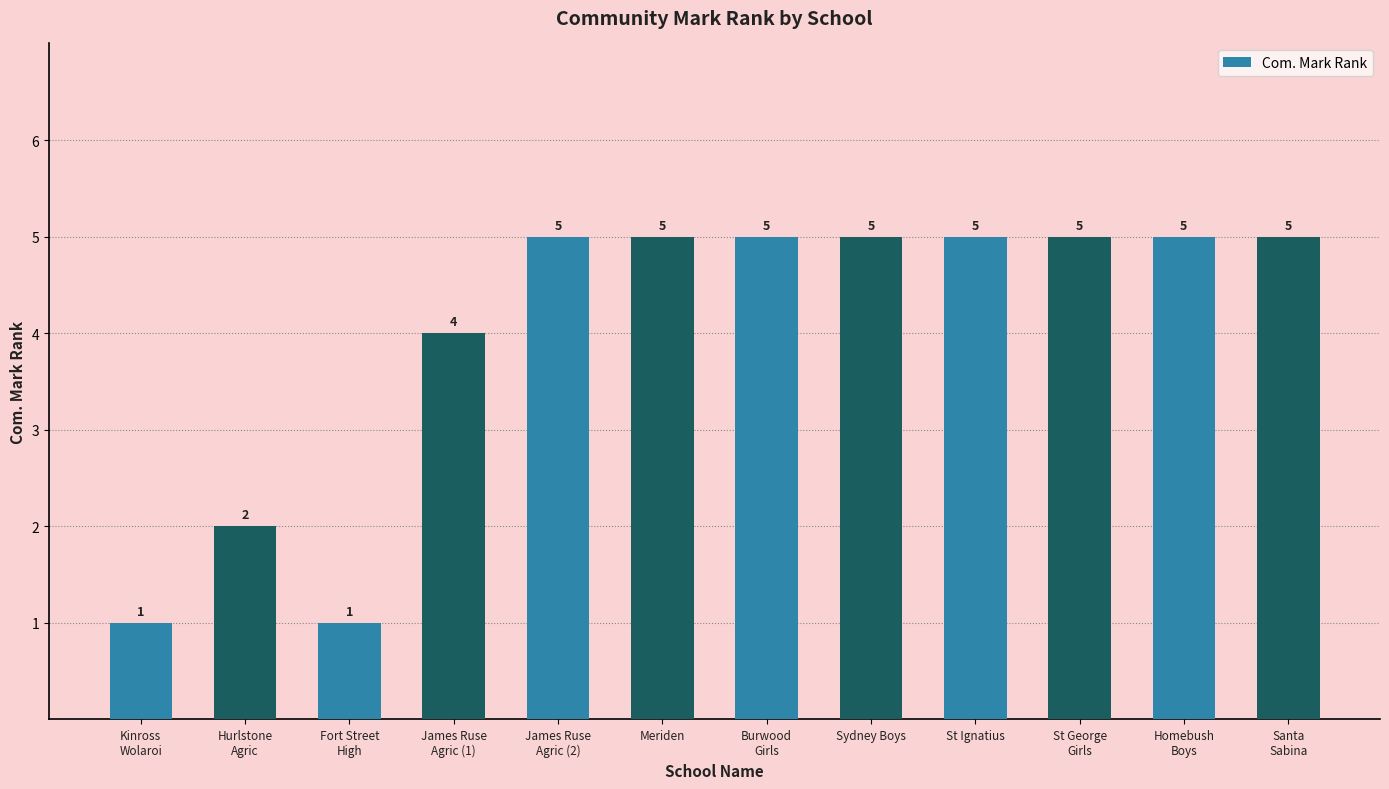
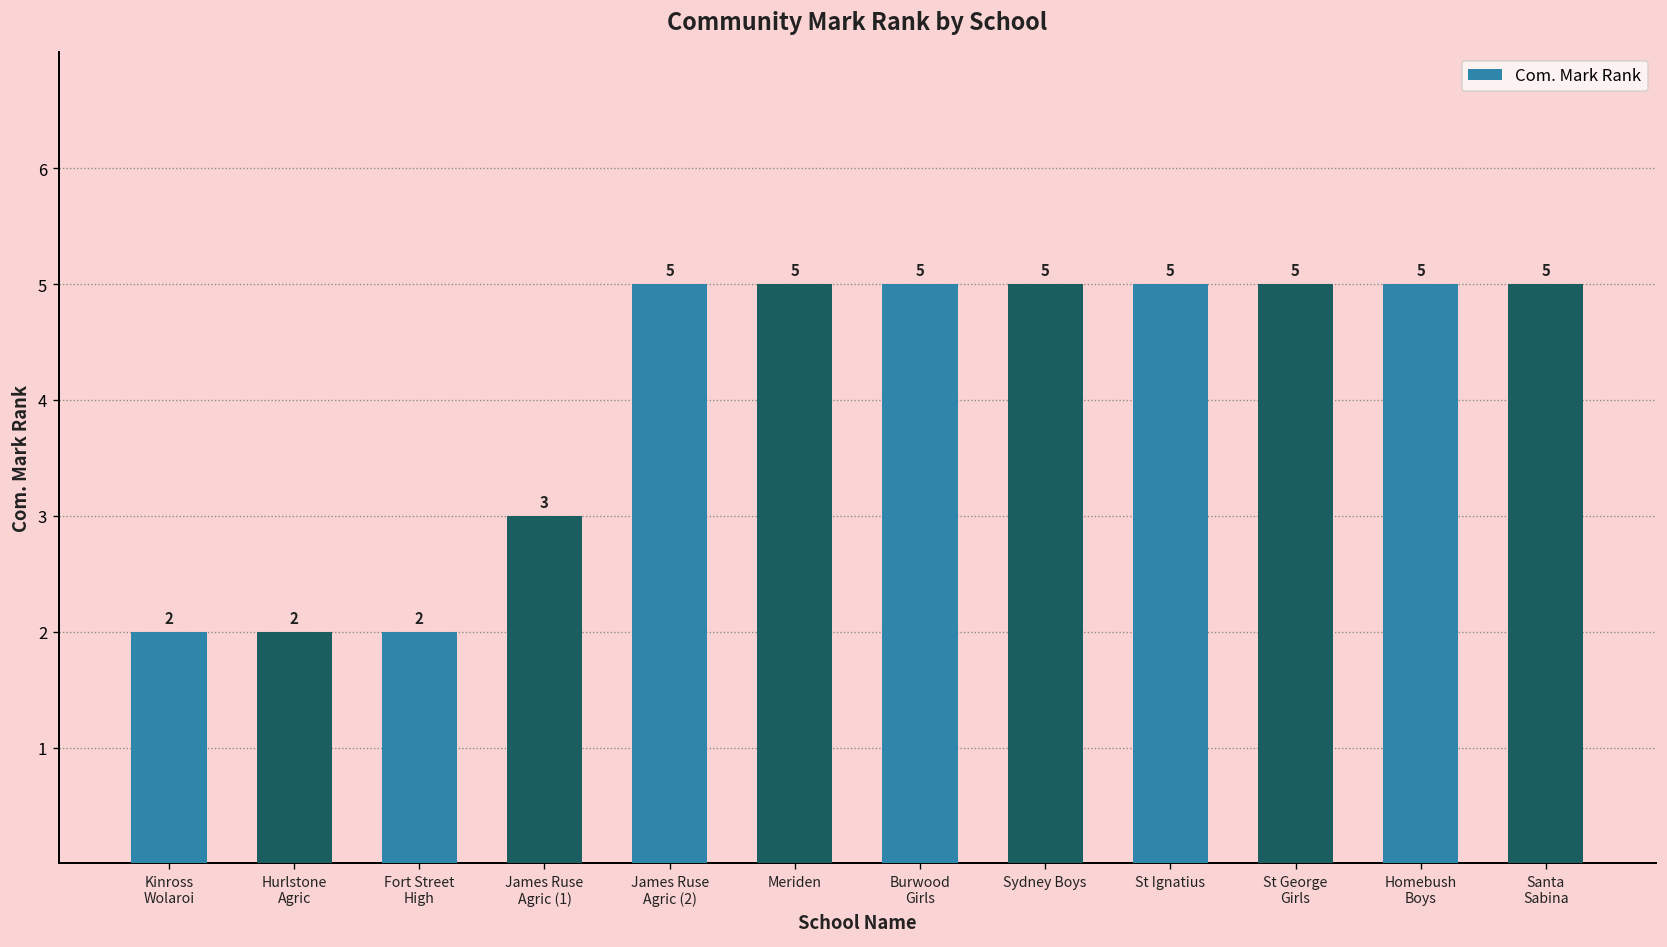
  {
-   "Kinross Wolaroi": 1,
+   "Kinross Wolaroi": 2,
    "Hurlstone Agric": 2,
-   "Fort Street High": 1,
-   "James Ruse Agric (1)": 4,
+   "Fort Street High": 2,
+   "James Ruse Agric (1)": 3,
    "James Ruse Agric (2)": 5,
    "Meriden": 5,
    "Burwood Girls": 5,
    "Sydney Boys": 5,
    "St Ignatius": 5,
    "St George Girls": 5,
    "Homebush Boys": 5,
    "Santa Sabina": 5
  }
